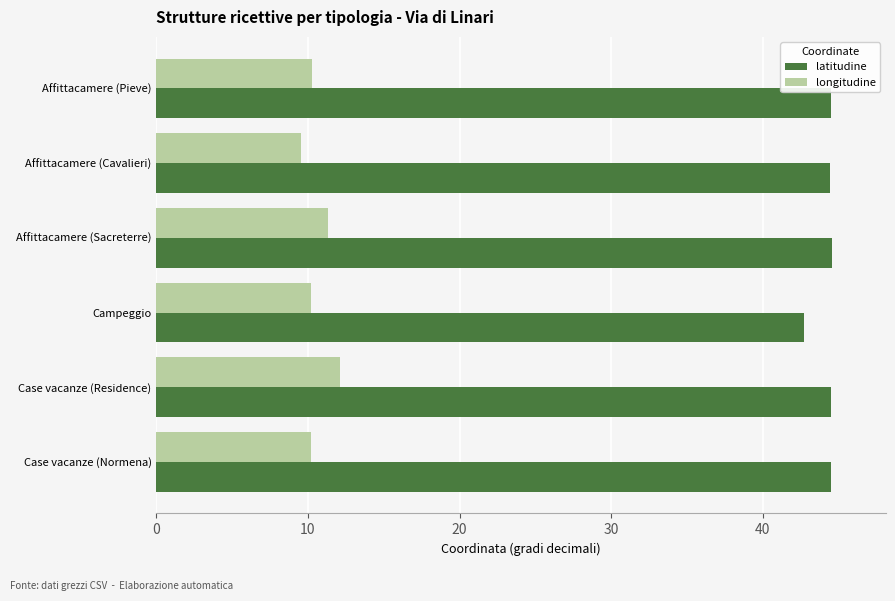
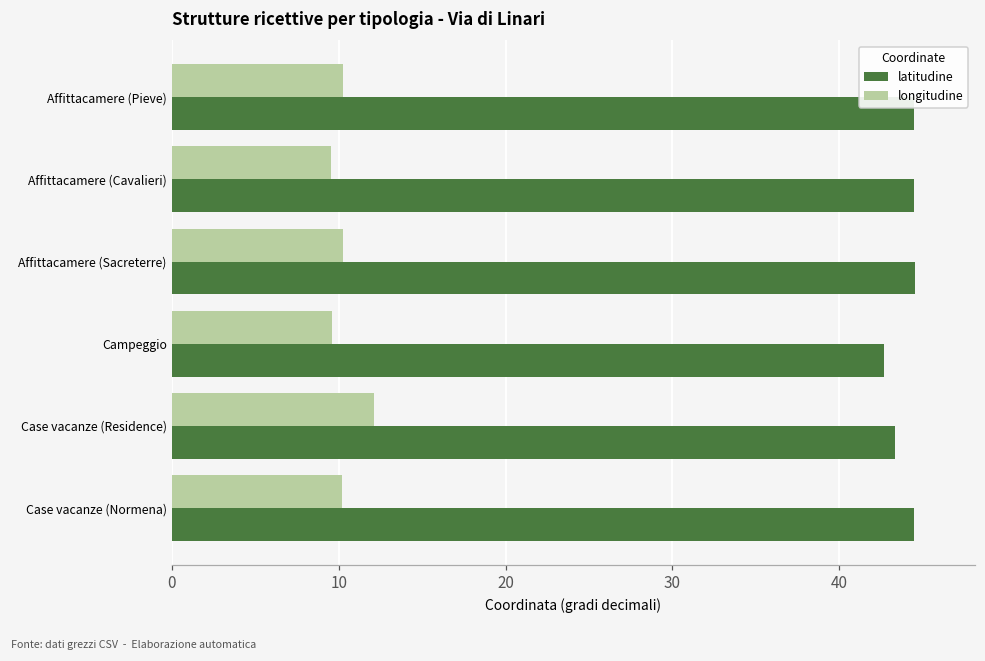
  {
    "latitudine": {
      "Affittacamere (Pieve)": 44.5,
      "Affittacamere (Cavalieri)": 44.5,
      "Affittacamere (Sacreterre)": 44.6,
      "Campeggio": 42.7,
-     "Case vacanze (Residence)": 44.5,
+     "Case vacanze (Residence)": 43.3,
      "Case vacanze (Normena)": 44.5
    },
    "longitudine": {
      "Affittacamere (Pieve)": 10.2,
      "Affittacamere (Cavalieri)": 9.6,
-     "Affittacamere (Sacreterre)": 11.3,
-     "Campeggio": 10.2,
+     "Affittacamere (Sacreterre)": 10.2,
+     "Campeggio": 9.6,
      "Case vacanze (Residence)": 12.1,
      "Case vacanze (Normena)": 10.2
    }
  }
